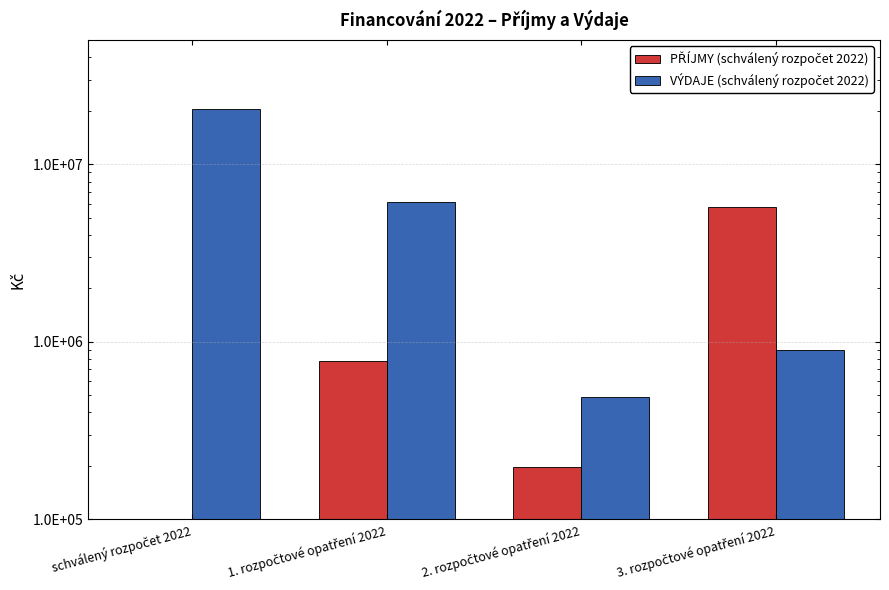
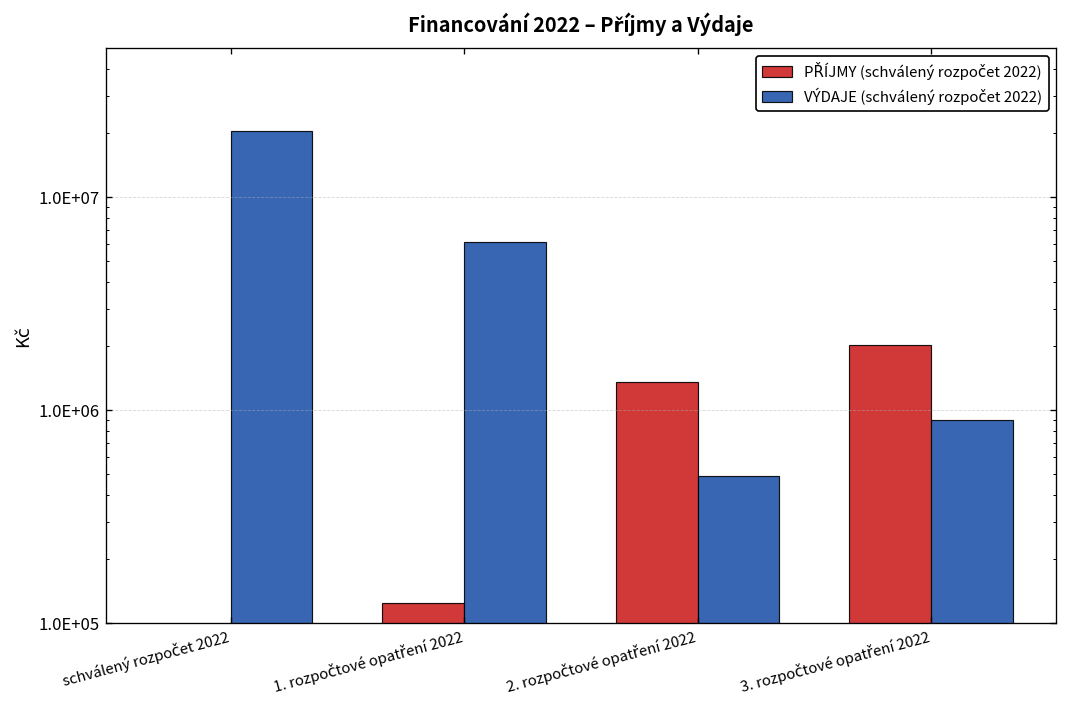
  {
    "PŘÍJMY (schválený rozpočet 2022)": {
-     "1. rozpočtové opatření 2022": 800000,
-     "2. rozpočtové opatření 2022": 200000,
-     "3. rozpočtové opatření 2022": 5800000
+     "1. rozpočtové opatření 2022": 120000,
+     "2. rozpočtové opatření 2022": 1400000,
+     "3. rozpočtové opatření 2022": 2000000
    },
    "VÝDAJE (schválený rozpočet 2022)": {
      "schválený rozpočet 2022": 21000000,
      "1. rozpočtové opatření 2022": 6100000,
      "2. rozpočtové opatření 2022": 490000,
      "3. rozpočtové opatření 2022": 900000
    }
  }
